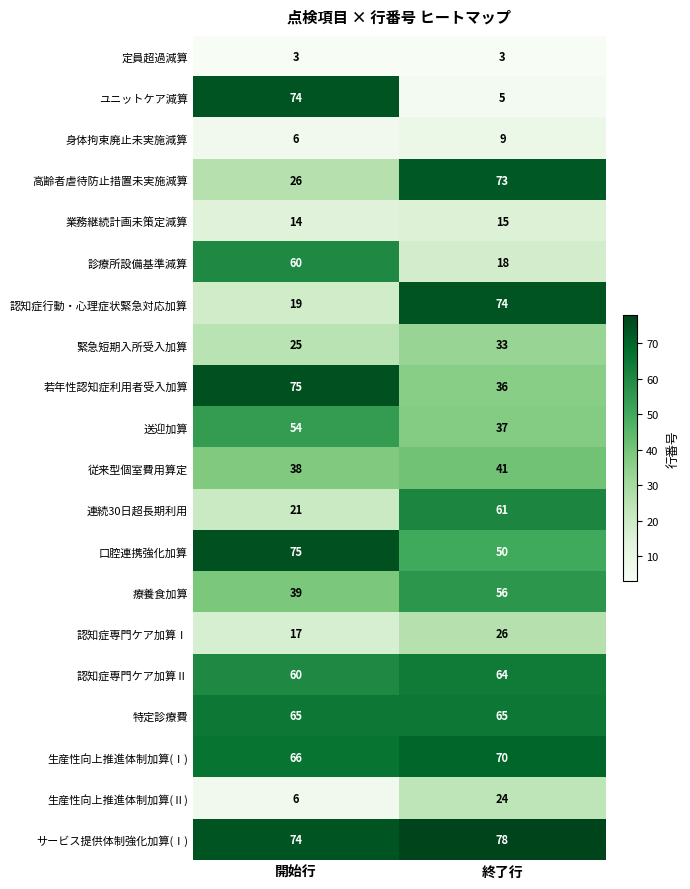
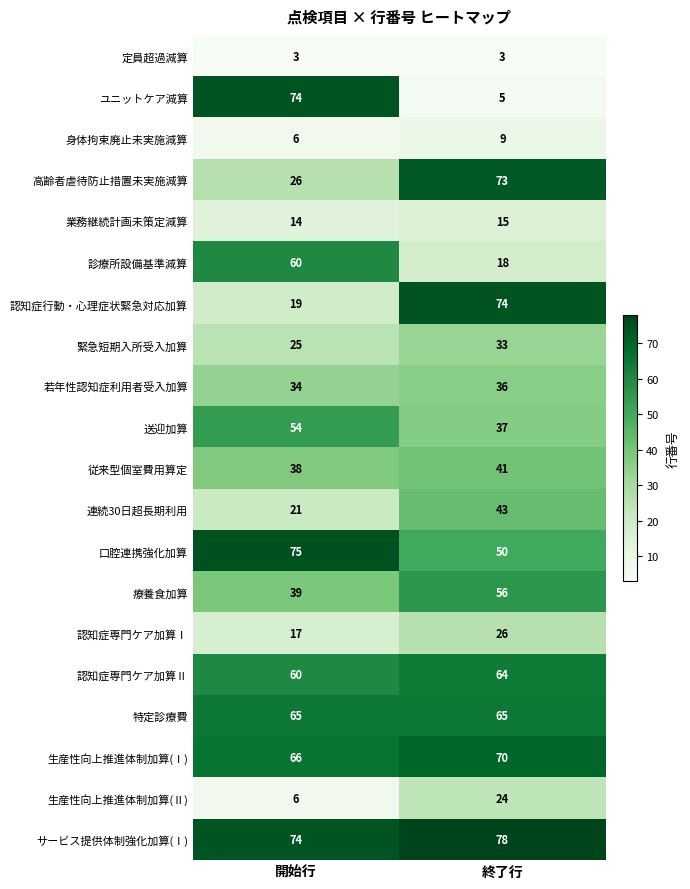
  {
    "定員超過減算": {
      "開始行": 3,
      "終了行": 3
    },
    "ユニットケア減算": {
      "開始行": 74,
      "終了行": 5
    },
    "身体拘束廃止未実施減算": {
      "開始行": 6,
      "終了行": 9
    },
    "高齢者虐待防止措置未実施減算": {
      "開始行": 26,
      "終了行": 73
    },
    "業務継続計画未策定減算": {
      "開始行": 14,
      "終了行": 15
    },
    "診療所設備基準減算": {
      "開始行": 60,
      "終了行": 18
    },
    "認知症行動・心理症状緊急対応加算": {
      "開始行": 19,
      "終了行": 74
    },
    "緊急短期入所受入加算": {
      "開始行": 25,
      "終了行": 33
    },
    "若年性認知症利用者受入加算": {
-     "開始行": 75,
+     "開始行": 34,
      "終了行": 36
    },
    "送迎加算": {
      "開始行": 54,
      "終了行": 37
    },
    "従来型個室費用算定": {
      "開始行": 38,
      "終了行": 41
    },
    "連続30日超長期利用": {
      "開始行": 21,
-     "終了行": 61
+     "終了行": 43
    },
    "口腔連携強化加算": {
      "開始行": 75,
      "終了行": 50
    },
    "療養食加算": {
      "開始行": 39,
      "終了行": 56
    },
    "認知症専門ケア加算Ⅰ": {
      "開始行": 17,
      "終了行": 26
    },
    "認知症専門ケア加算Ⅱ": {
      "開始行": 60,
      "終了行": 64
    },
    "特定診療費": {
      "開始行": 65,
      "終了行": 65
    },
    "生産性向上推進体制加算(Ⅰ)": {
      "開始行": 66,
      "終了行": 70
    },
    "生産性向上推進体制加算(Ⅱ)": {
      "開始行": 6,
      "終了行": 24
    },
    "サービス提供体制強化加算(Ⅰ)": {
      "開始行": 74,
      "終了行": 78
    }
  }
